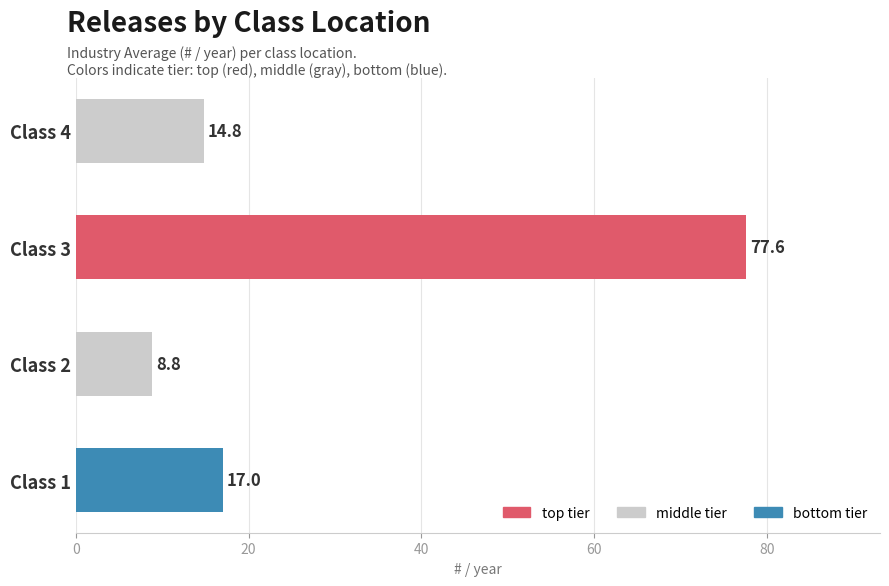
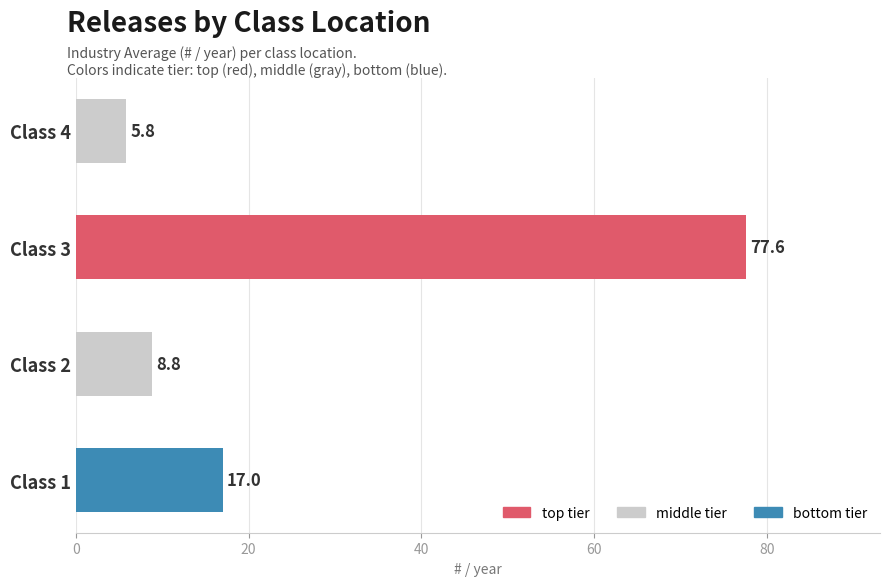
  {
-   "Class 4": 14.8,
+   "Class 4": 5.8,
    "Class 3": 77.6,
    "Class 2": 8.8,
    "Class 1": 17.0
  }
